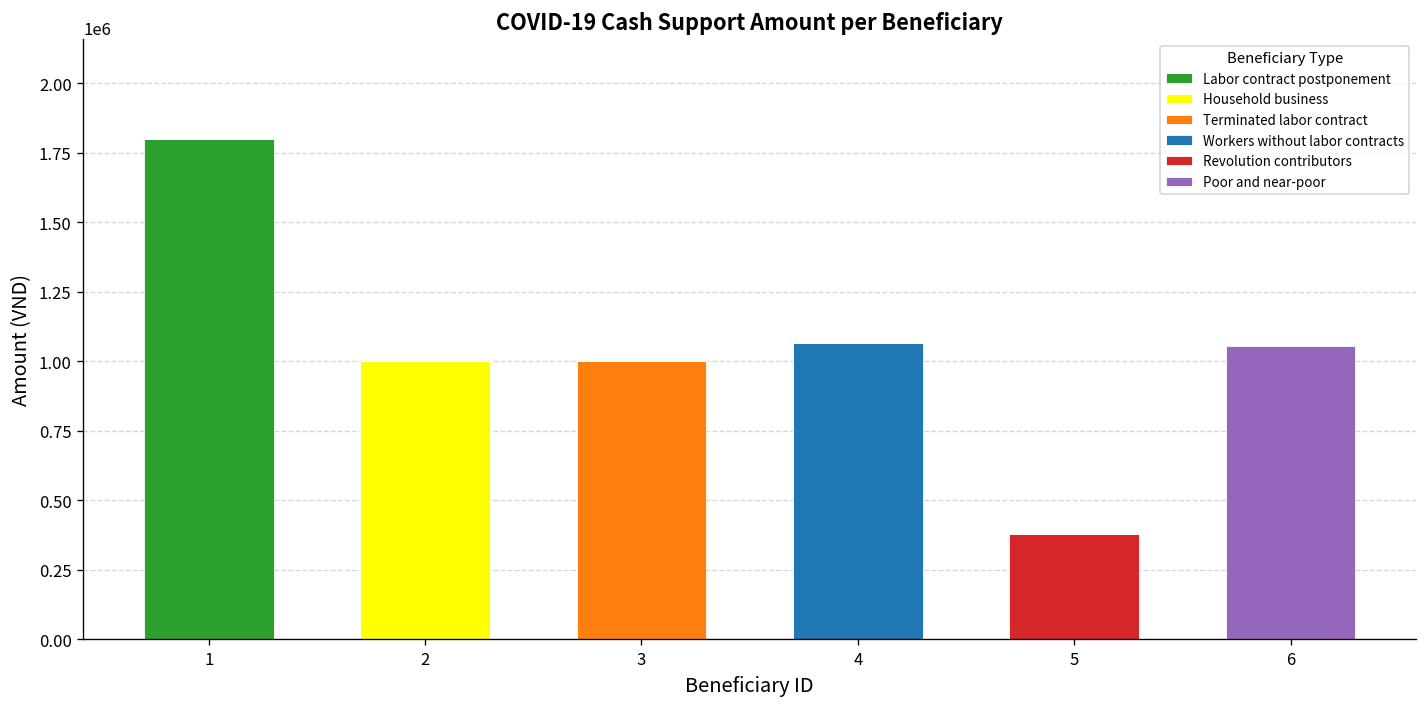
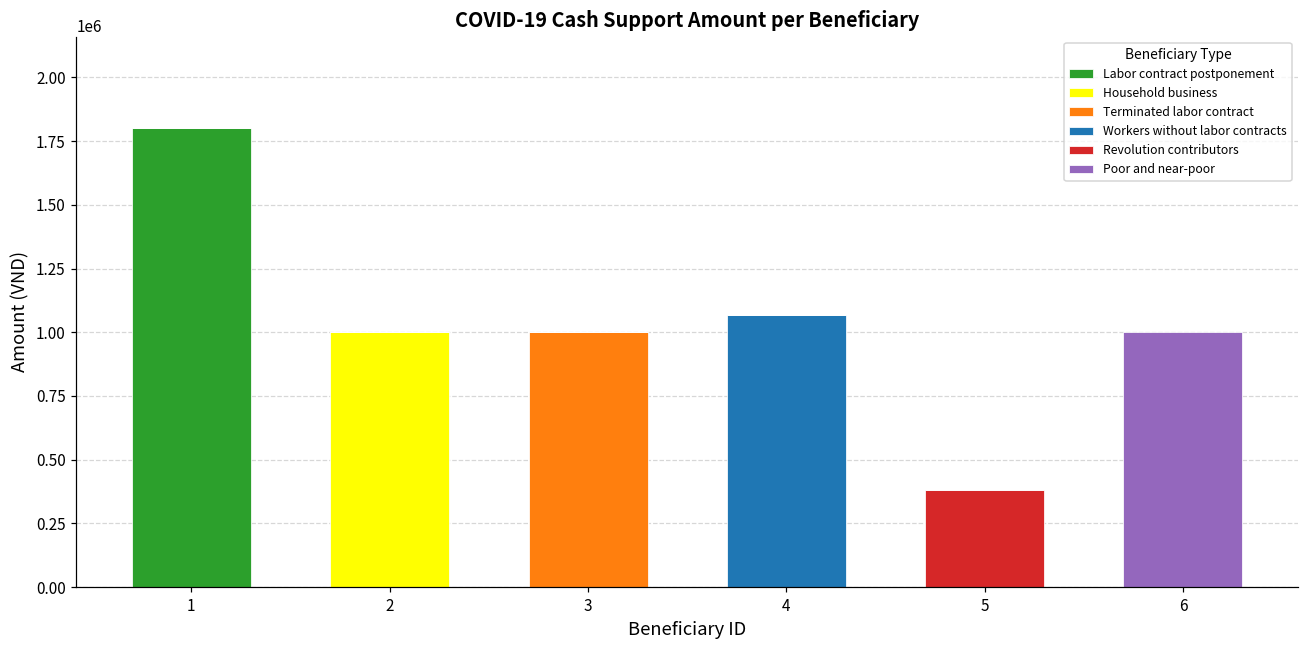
  {
    "Labor contract postponement": {
      "1": 1800000,
      "2": 0,
      "3": 0,
      "4": 0,
      "5": 0,
      "6": 0
    },
    "Poor and near-poor": {
-     "6": 1060000
+     "6": 1000000
    }
  }
